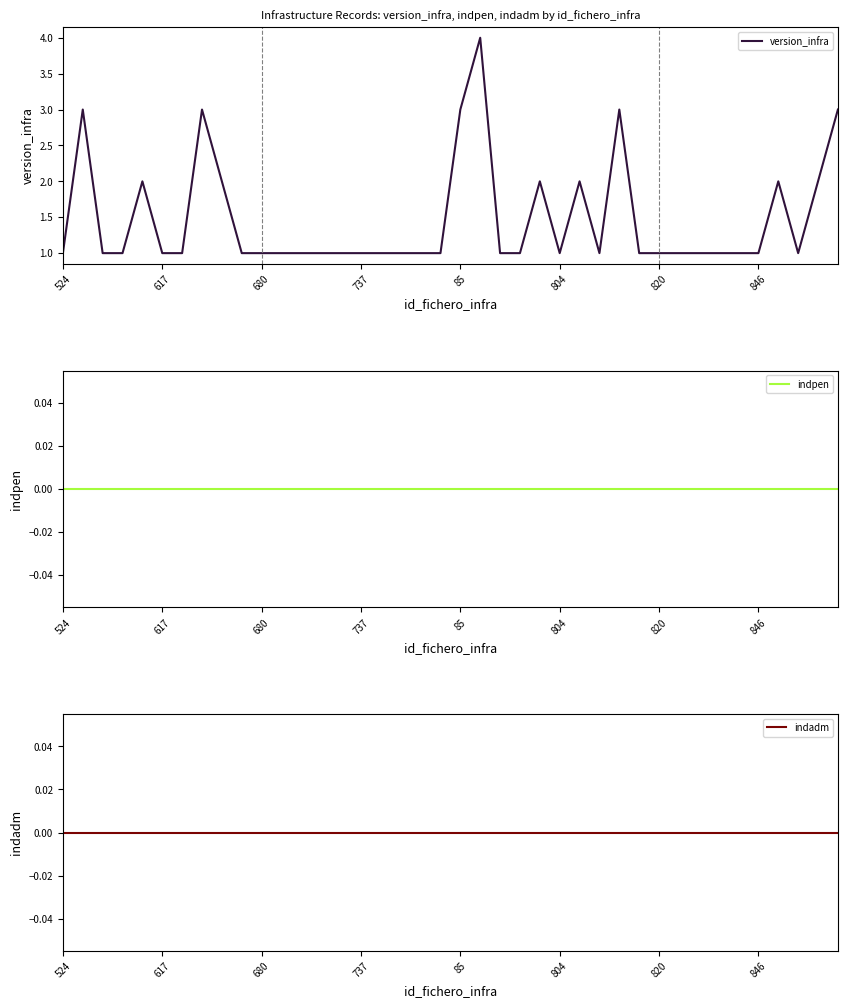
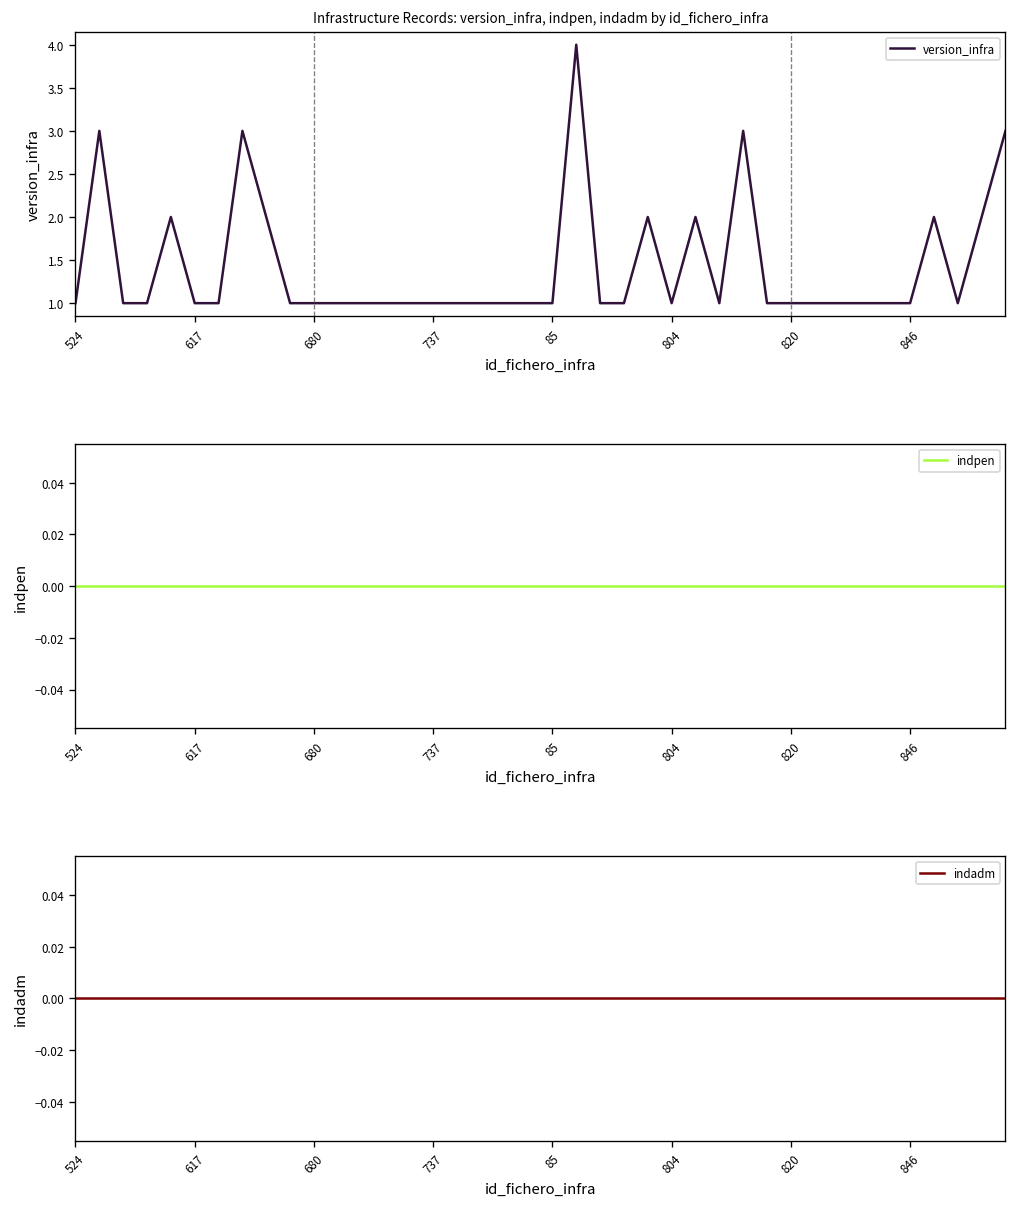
  {
    "Infrastructure Records: version_infra, indpen, indadm by id_fichero_infra": {
      "524": 1,
      "617": 1,
      "680": 1,
      "737": 1,
-     "85": 3,
+     "85": 1,
      "804": 1,
      "820": 1,
      "846": 1
    }
  }
